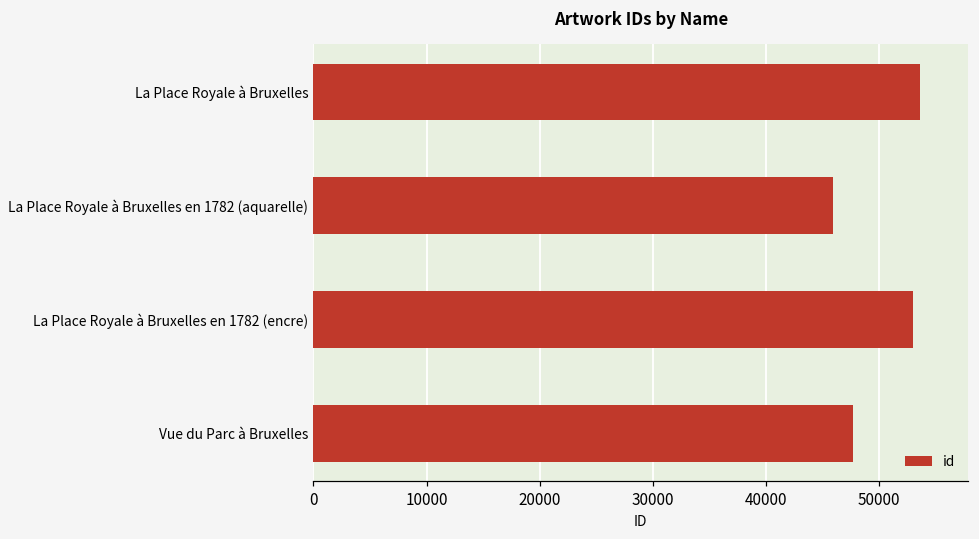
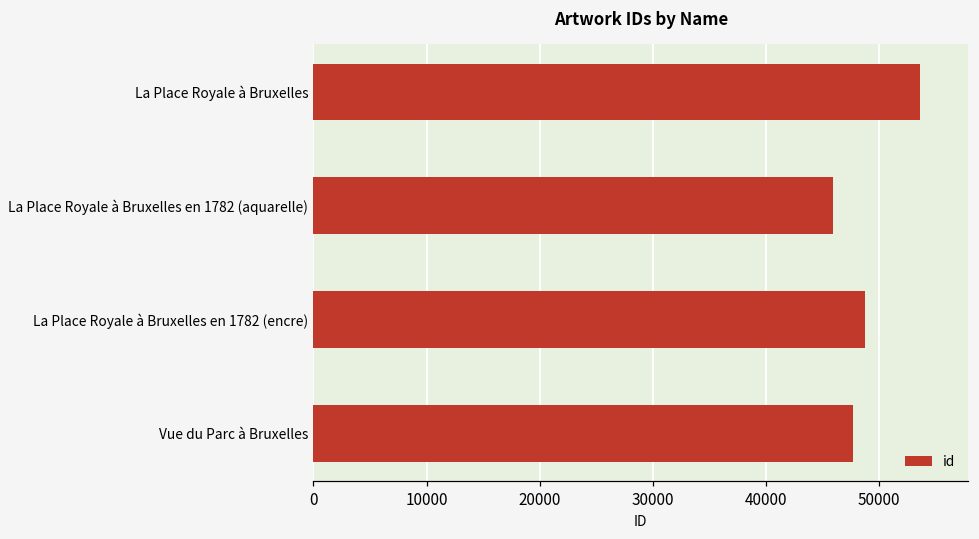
  {
    "La Place Royale à Bruxelles": 53600,
    "La Place Royale à Bruxelles en 1782 (aquarelle)": 46000,
-   "La Place Royale à Bruxelles en 1782 (encre)": 53100,
+   "La Place Royale à Bruxelles en 1782 (encre)": 48800,
    "Vue du Parc à Bruxelles": 47800
  }
